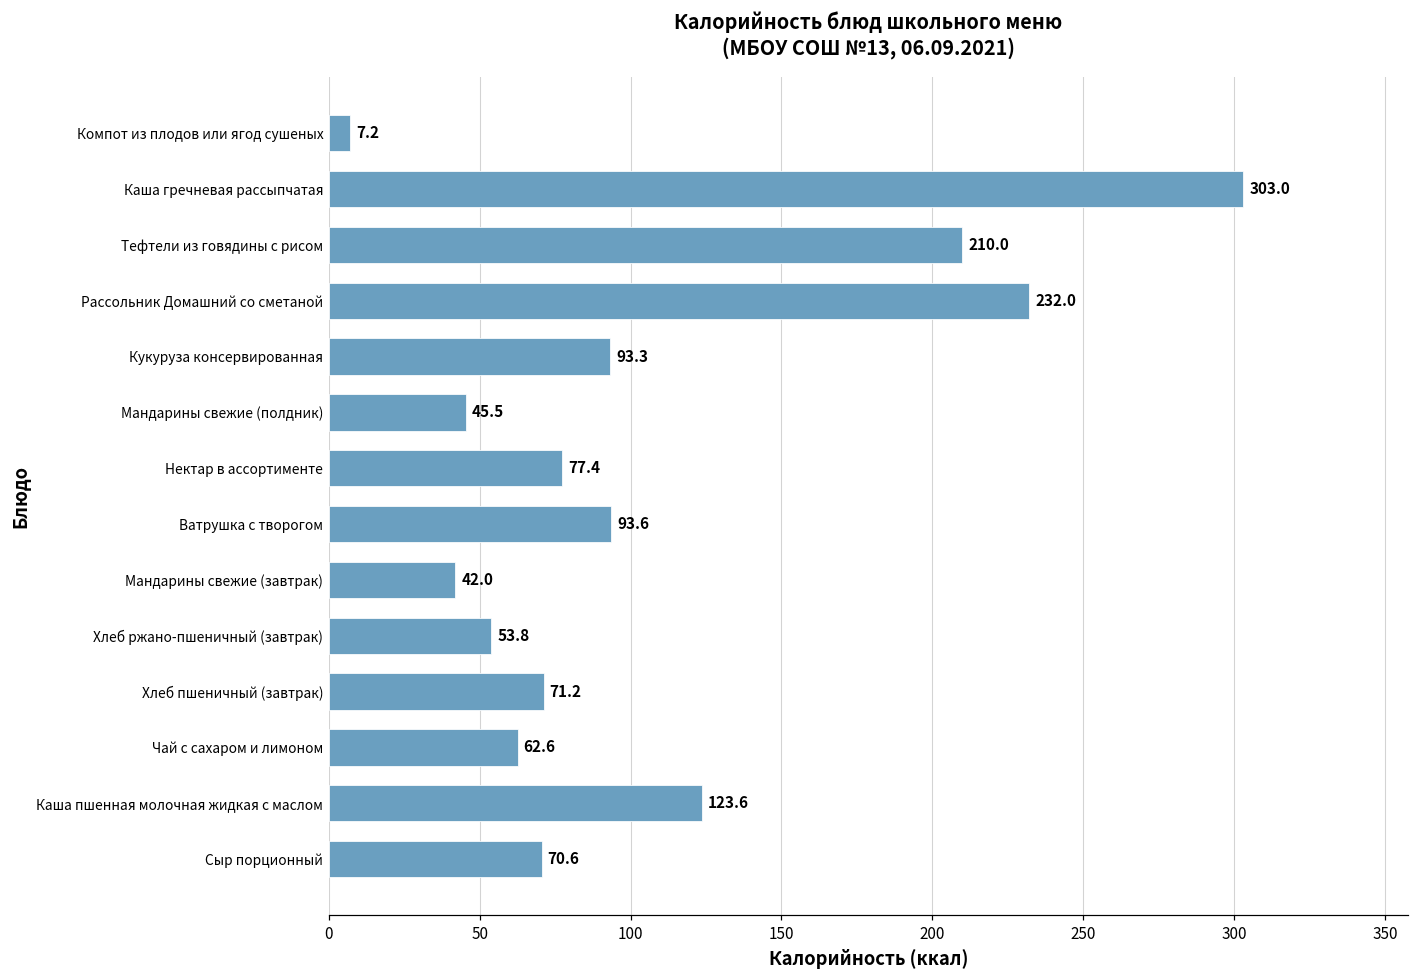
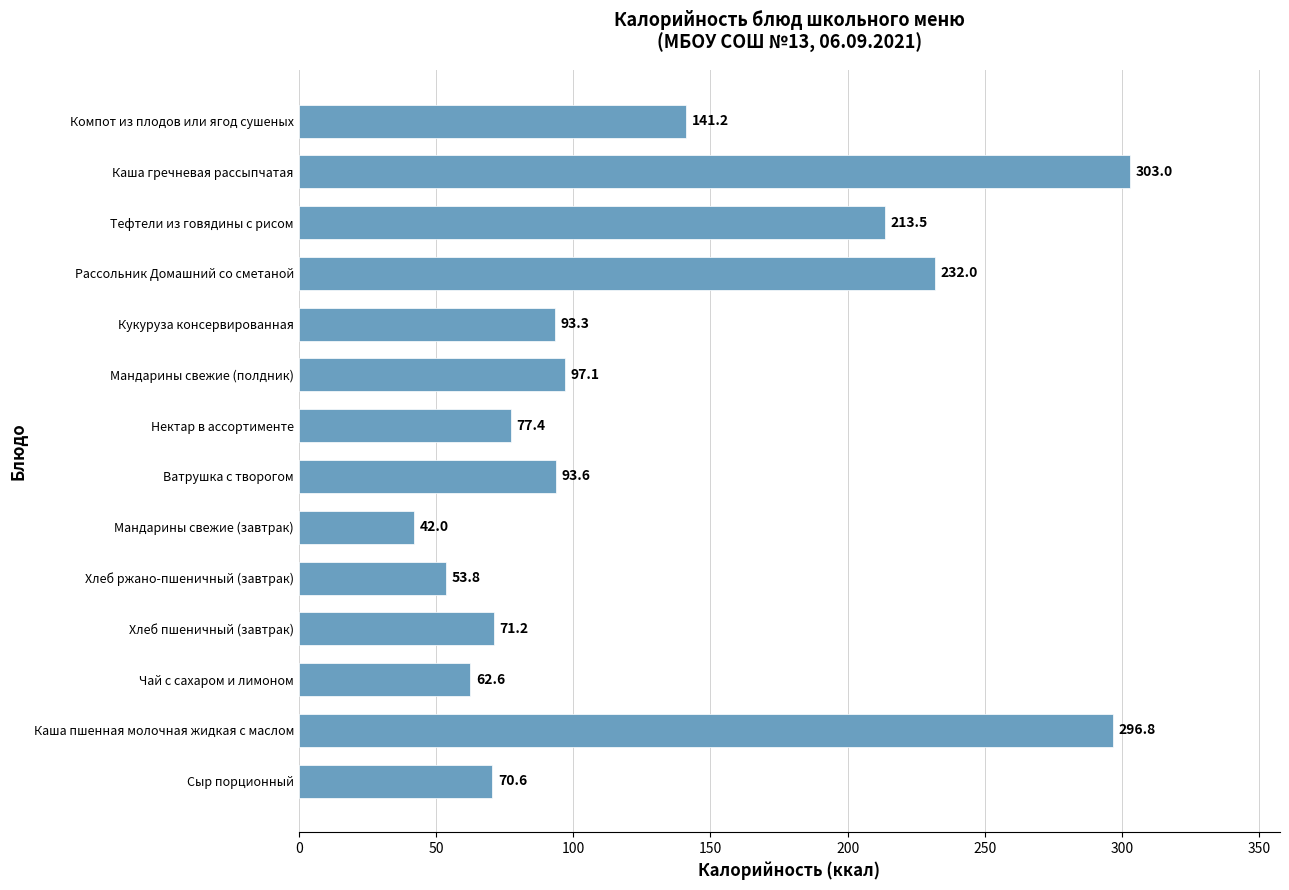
  {
-   "Компот из плодов или ягод сушеных": 7.2,
+   "Компот из плодов или ягод сушеных": 141.2,
    "Каша гречневая рассыпчатая": 303.0,
-   "Тефтели из говядины с рисом": 210.0,
+   "Тефтели из говядины с рисом": 213.5,
    "Рассольник Домашний со сметаной": 232.0,
    "Кукуруза консервированная": 93.3,
-   "Мандарины свежие (полдник)": 45.5,
+   "Мандарины свежие (полдник)": 97.1,
    "Нектар в ассортименте": 77.4,
    "Ватрушка с творогом": 93.6,
    "Мандарины свежие (завтрак)": 42.0,
    "Хлеб ржано-пшеничный (завтрак)": 53.8,
    "Хлеб пшеничный (завтрак)": 71.2,
    "Чай с сахаром и лимоном": 62.6,
-   "Каша пшенная молочная жидкая с маслом": 123.6,
+   "Каша пшенная молочная жидкая с маслом": 296.8,
    "Сыр порционный": 70.6
  }
